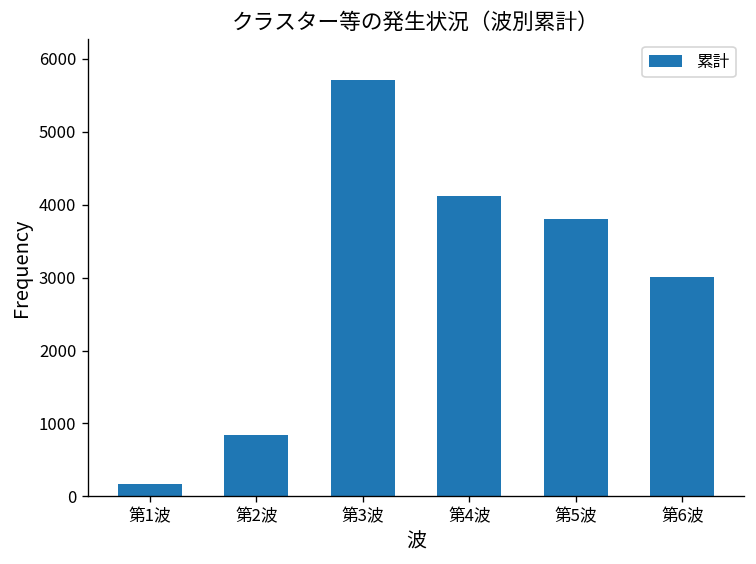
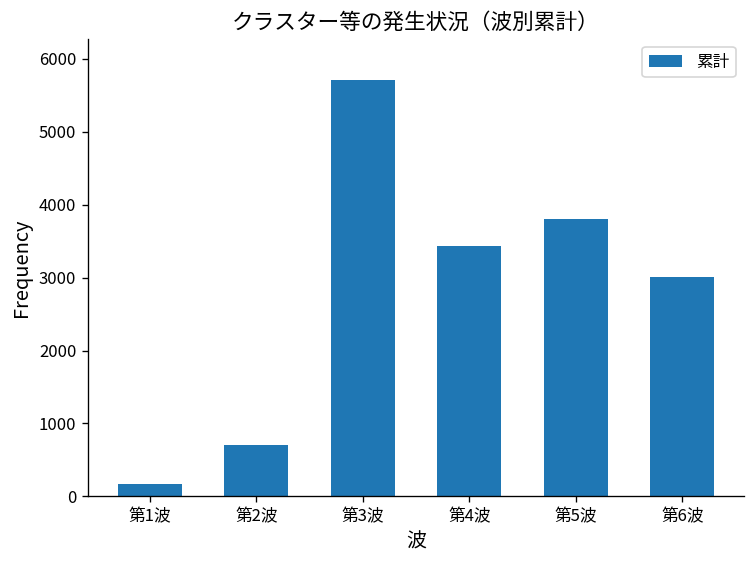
  {
    "第1波": 200,
-   "第2波": 800,
+   "第2波": 700,
    "第3波": 5700,
-   "第4波": 4100,
+   "第4波": 3400,
    "第5波": 3800,
    "第6波": 3000
  }
